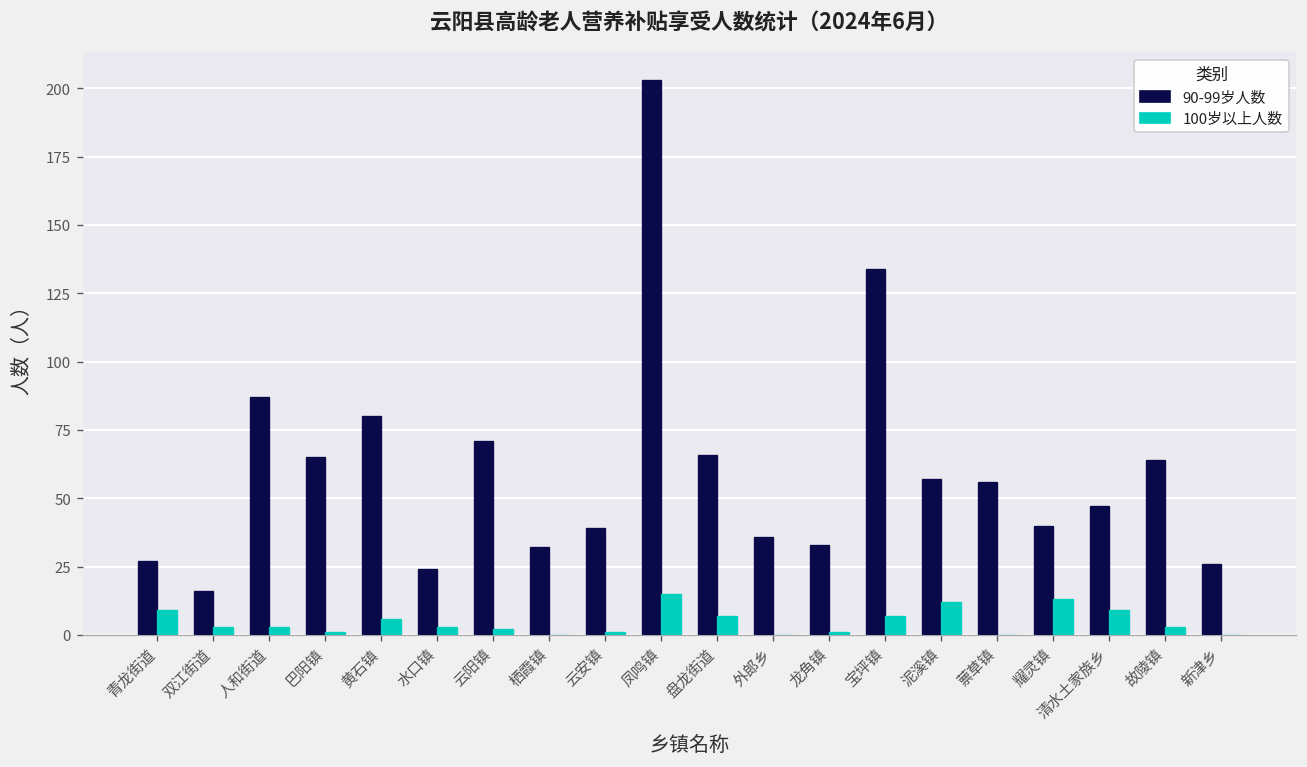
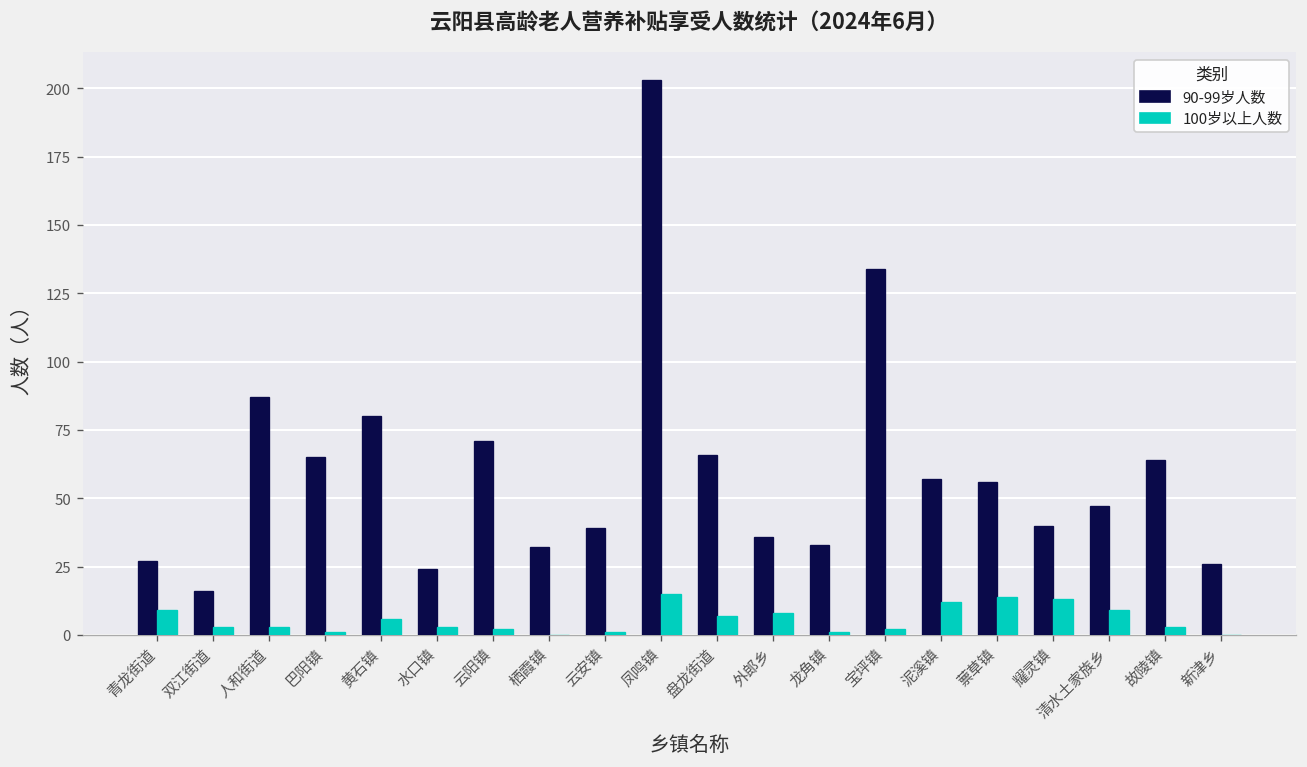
  {
    "90-99岁人数": {
      "青龙街道": 27,
      "双江街道": 16,
      "人和街道": 87,
      "巴阳镇": 65,
      "黄石镇": 80,
      "水口镇": 24,
      "云阳镇": 71,
      "栖霞镇": 32,
      "云安镇": 39,
      "凤鸣镇": 203,
      "盘龙街道": 66,
      "外郎乡": 36,
      "龙角镇": 33,
      "宝坪镇": 134,
      "泥溪镇": 57,
      "蔈草镇": 56,
      "耀灵镇": 40,
      "清水土家族乡": 47,
      "故陵镇": 64,
      "新津乡": 26
    },
    "100岁以上人数": {
      "青龙街道": 9,
      "双江街道": 3,
      "人和街道": 3,
      "黄石镇": 6,
      "水口镇": 3,
      "云阳镇": 2,
      "栖霞镇": 0,
      "凤鸣镇": 15,
      "盘龙街道": 7,
-     "外郎乡": 0,
-     "宝坪镇": 7,
+     "外郎乡": 8,
+     "宝坪镇": 2,
      "泥溪镇": 12,
-     "蔈草镇": 0,
+     "蔈草镇": 14,
      "耀灵镇": 13,
      "清水土家族乡": 9,
      "故陵镇": 3,
      "新津乡": 0
    }
  }
